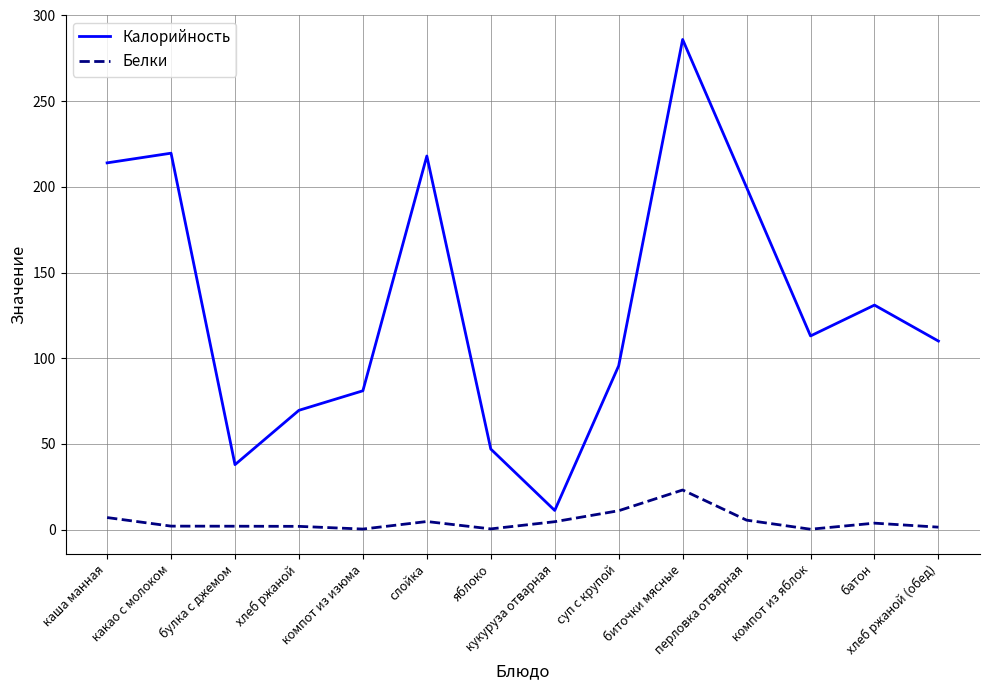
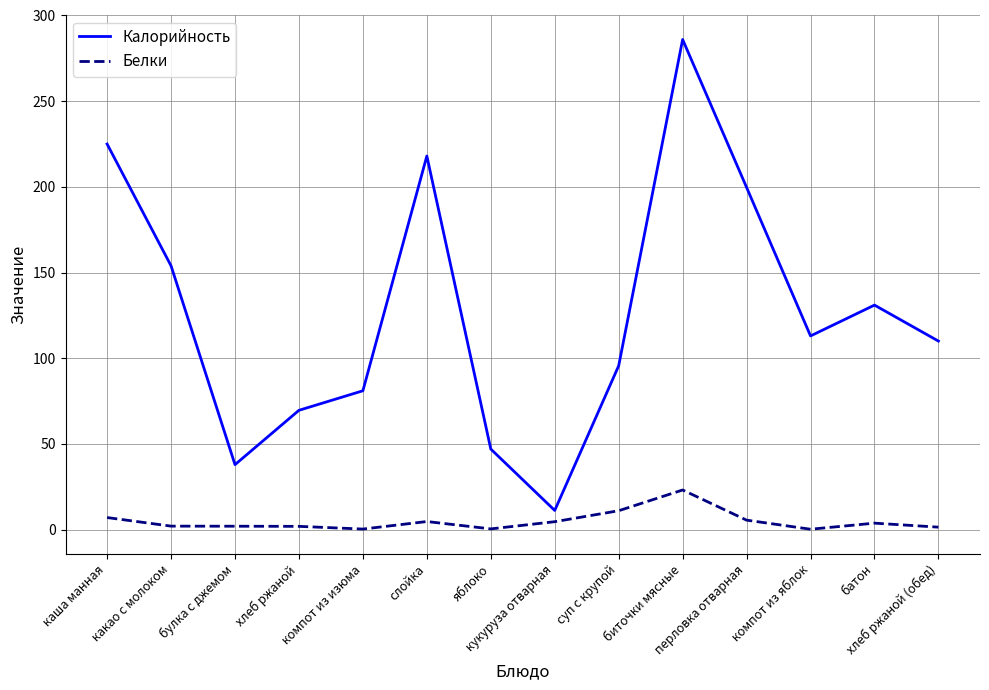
  {
    "Калорийность": {
-     "каша манная": 214,
-     "какао с молоком": 220,
+     "каша манная": 225,
+     "какао с молоком": 154,
      "булка с джемом": 38,
      "хлеб ржаной": 70,
      "компот из изюма": 81,
      "слойка": 218,
      "яблоко": 47,
      "кукуруза отварная": 11,
      "суп с крупой": 96,
      "биточки мясные": 286,
      "перловка отварная": 200,
      "компот из яблок": 113,
      "батон": 131,
      "хлеб ржаной (обед)": 110
    },
    "Белки": {
      "каша манная": 7,
      "какао с молоком": 2,
      "булка с джемом": 2,
      "хлеб ржаной": 2,
      "компот из изюма": 0,
      "слойка": 5,
      "яблоко": 0,
      "кукуруза отварная": 5,
      "суп с крупой": 11,
      "биточки мясные": 23,
      "перловка отварная": 6,
      "компот из яблок": 0,
      "батон": 4,
      "хлеб ржаной (обед)": 1
    }
  }
